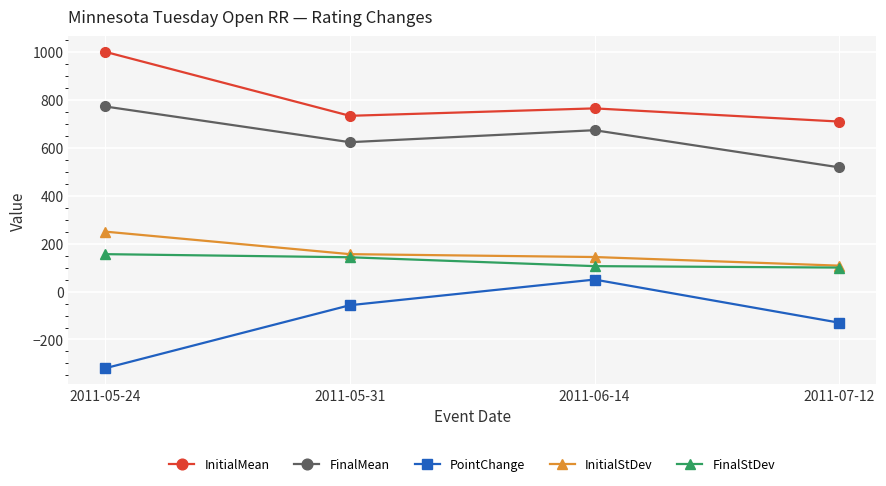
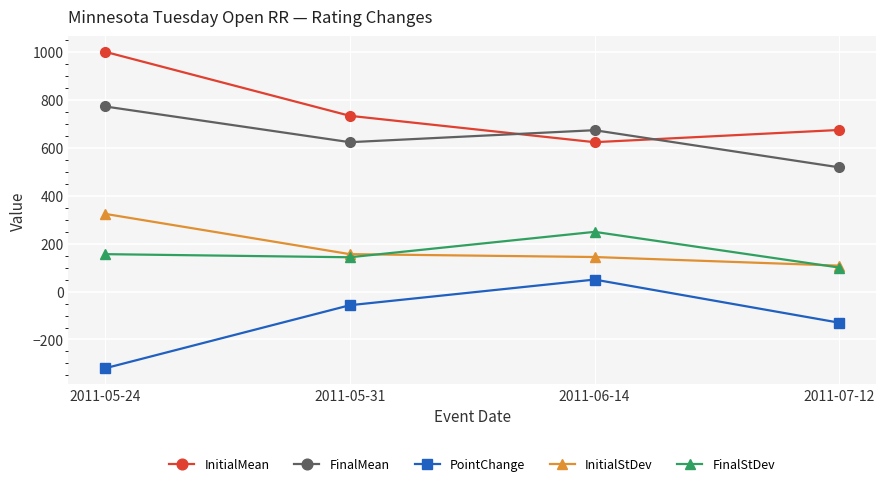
  {
    "InitialMean": {
      "2011-05-24": 1000,
      "2011-05-31": 730,
-     "2011-06-14": 760,
-     "2011-07-12": 710
+     "2011-06-14": 620,
+     "2011-07-12": 670
    },
    "FinalMean": {
      "2011-05-24": 770,
      "2011-05-31": 620,
      "2011-06-14": 670,
      "2011-07-12": 520
    },
    "PointChange": {
      "2011-05-24": -320,
      "2011-05-31": -60,
      "2011-06-14": 50,
      "2011-07-12": -130
    },
    "InitialStDev": {
-     "2011-05-24": 250,
+     "2011-05-24": 320,
      "2011-05-31": 160,
      "2011-06-14": 140
    },
    "FinalStDev": {
      "2011-05-24": 160,
      "2011-05-31": 140,
-     "2011-06-14": 110
+     "2011-06-14": 250
    }
  }
